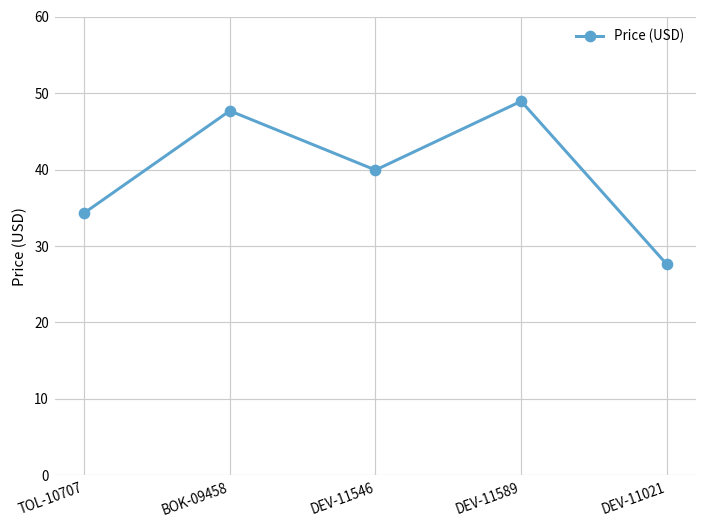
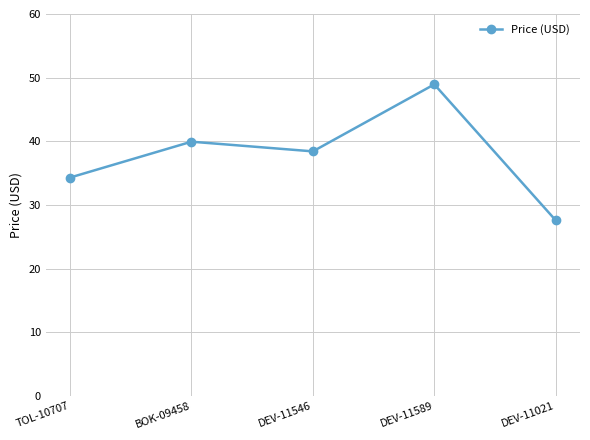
  {
    "TOL-10707": 34,
-   "BOK-09458": 48,
-   "DEV-11546": 40,
+   "BOK-09458": 40,
+   "DEV-11546": 38,
    "DEV-11589": 49,
    "DEV-11021": 28
  }
